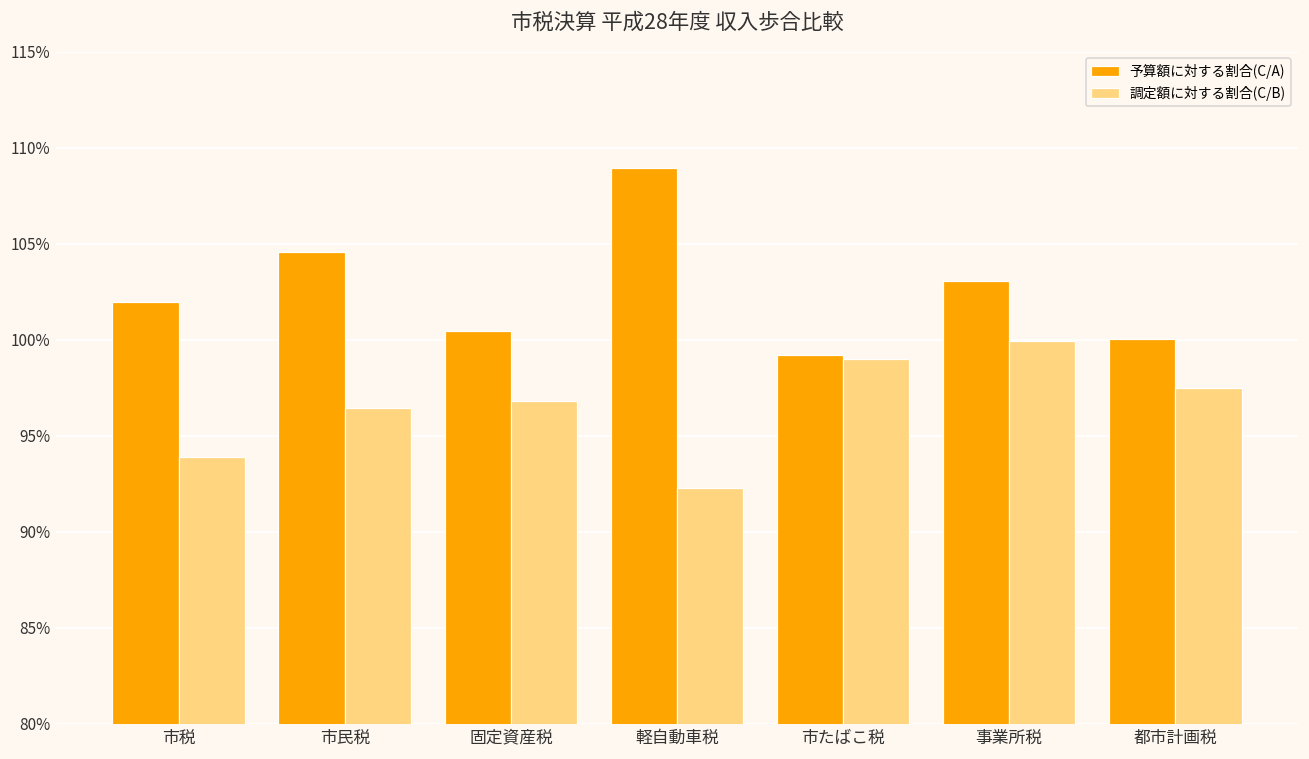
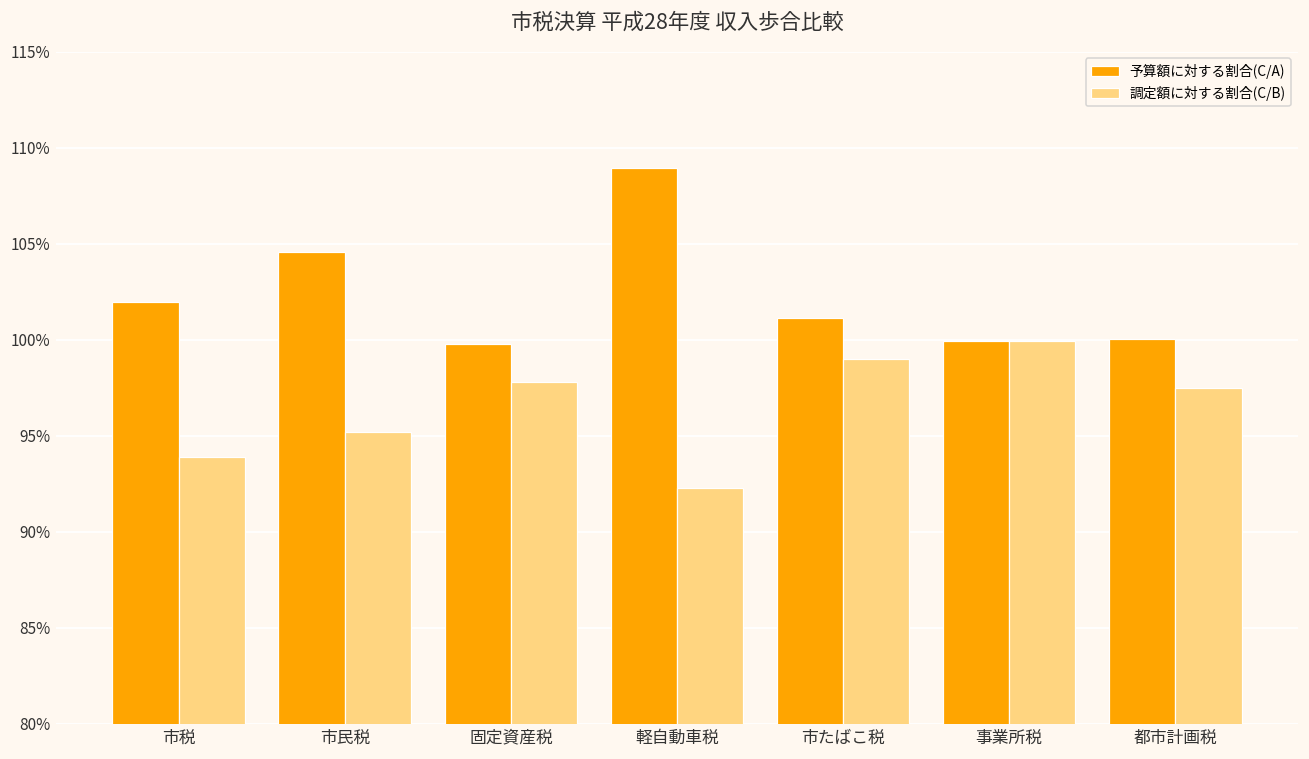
  {
    "予算額に対する割合(C/A)": {
      "市税": "102.0%",
      "市民税": "104.6%",
-     "固定資産税": "100.5%",
+     "固定資産税": "99.8%",
      "軽自動車税": "108.9%",
-     "市たばこ税": "99.2%",
-     "事業所税": "103.1%",
+     "市たばこ税": "101.1%",
+     "事業所税": "99.9%",
      "都市計画税": "100.0%"
    },
    "調定額に対する割合(C/B)": {
      "市税": "93.9%",
-     "市民税": "96.4%",
-     "固定資産税": "96.8%",
+     "市民税": "95.2%",
+     "固定資産税": "97.8%",
      "軽自動車税": "92.3%",
      "市たばこ税": "99.0%",
      "事業所税": "100.0%",
      "都市計画税": "97.5%"
    }
  }
